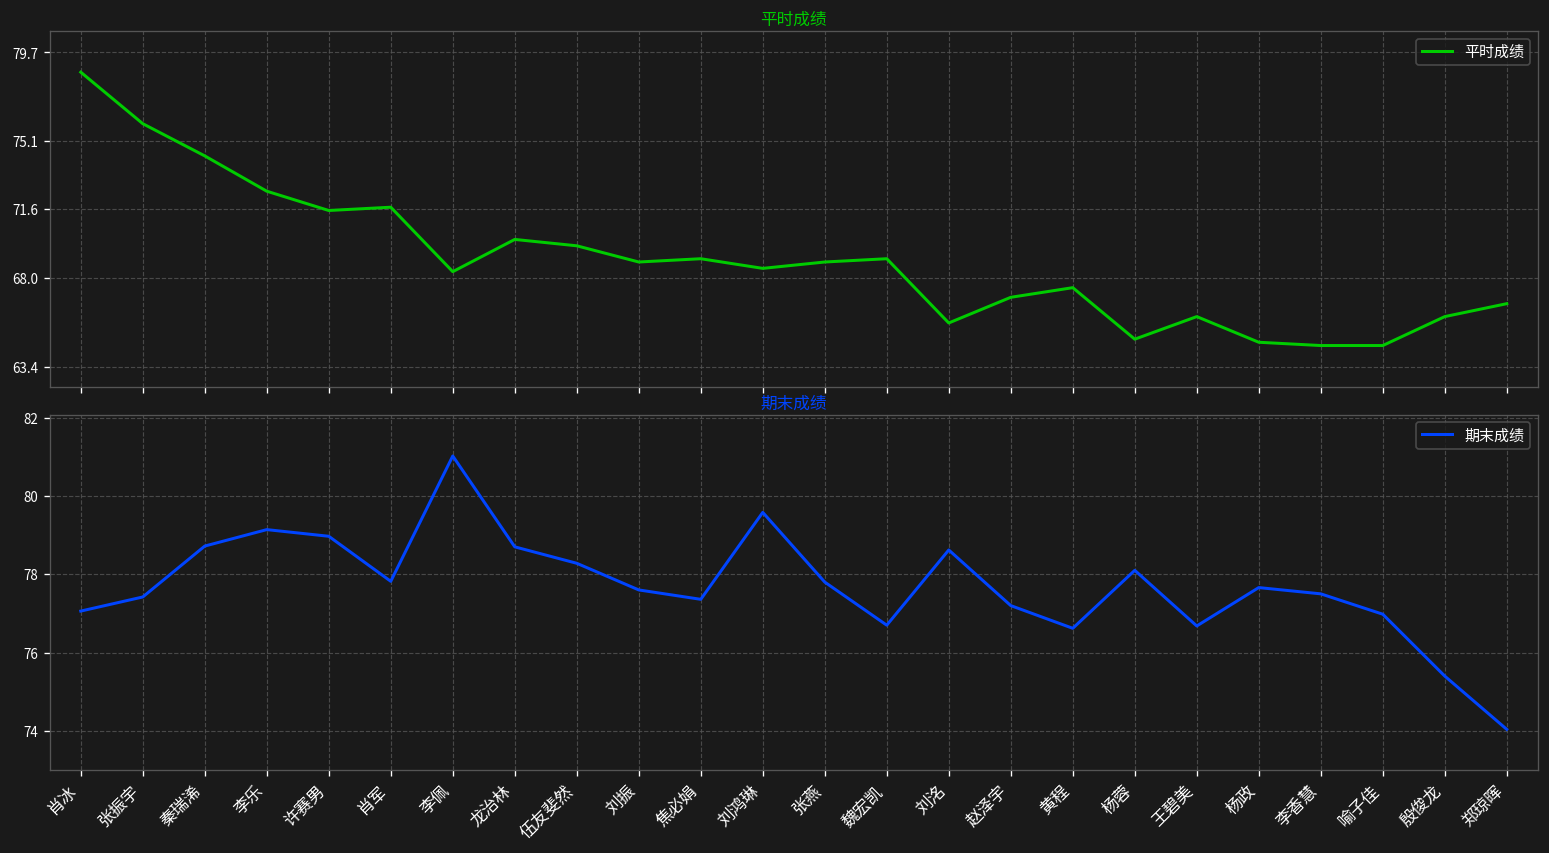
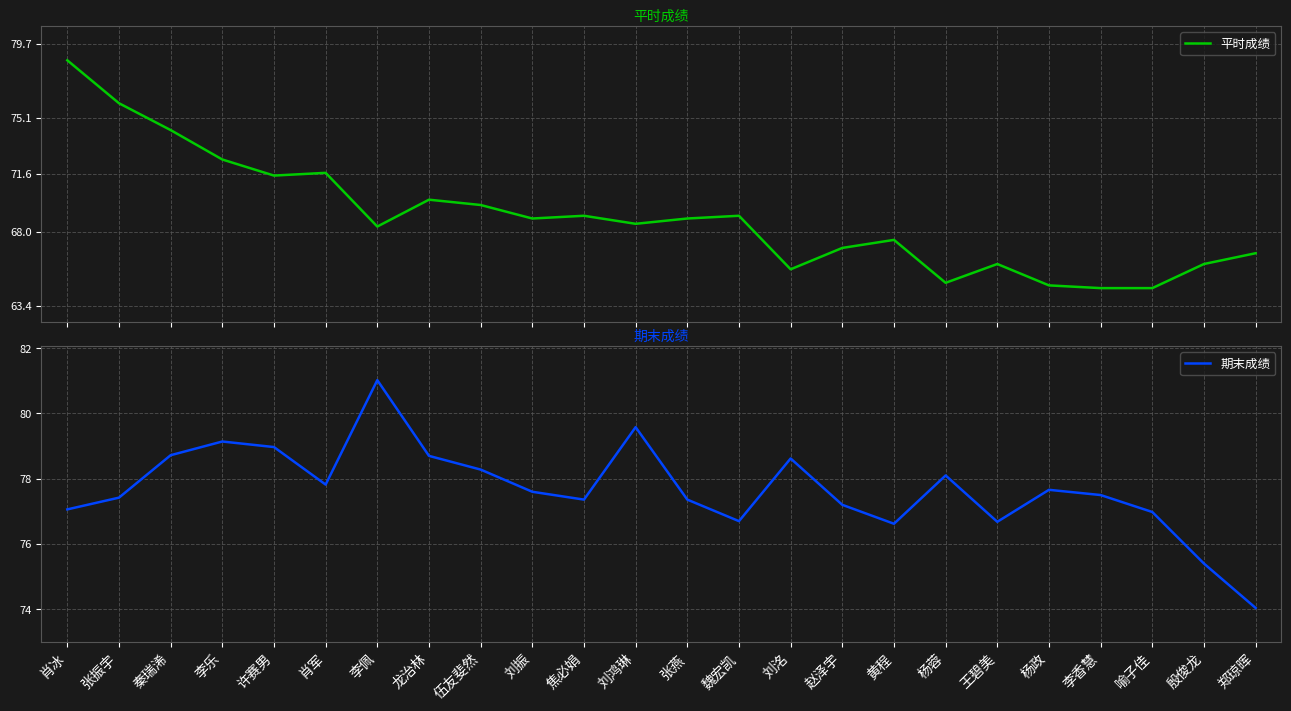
  {
    "期末成绩": {
      "肖冰": 77.1,
      "张振宇": 77.4,
      "秦瑞浠": 78.7,
      "李乐": 79.1,
      "许赛男": 79.0,
      "肖军": 77.8,
      "李佩": 81.0,
      "龙治林": 78.7,
      "伍友斐然": 78.3,
      "刘振": 77.6,
      "焦必娟": 77.4,
      "刘鸿琳": 79.6,
-     "张燕": 77.8,
+     "张燕": 77.4,
      "魏宏凯": 76.7,
      "刘洺": 78.6,
      "赵泽宇": 77.2,
      "黄程": 76.6,
      "杨蓉": 78.1,
      "王碧美": 76.7,
      "杨政": 77.7,
      "李香慧": 77.5,
      "喻子佳": 77.0,
      "殷俊龙": 75.4,
      "郑琼晖": 74.0
    }
  }
